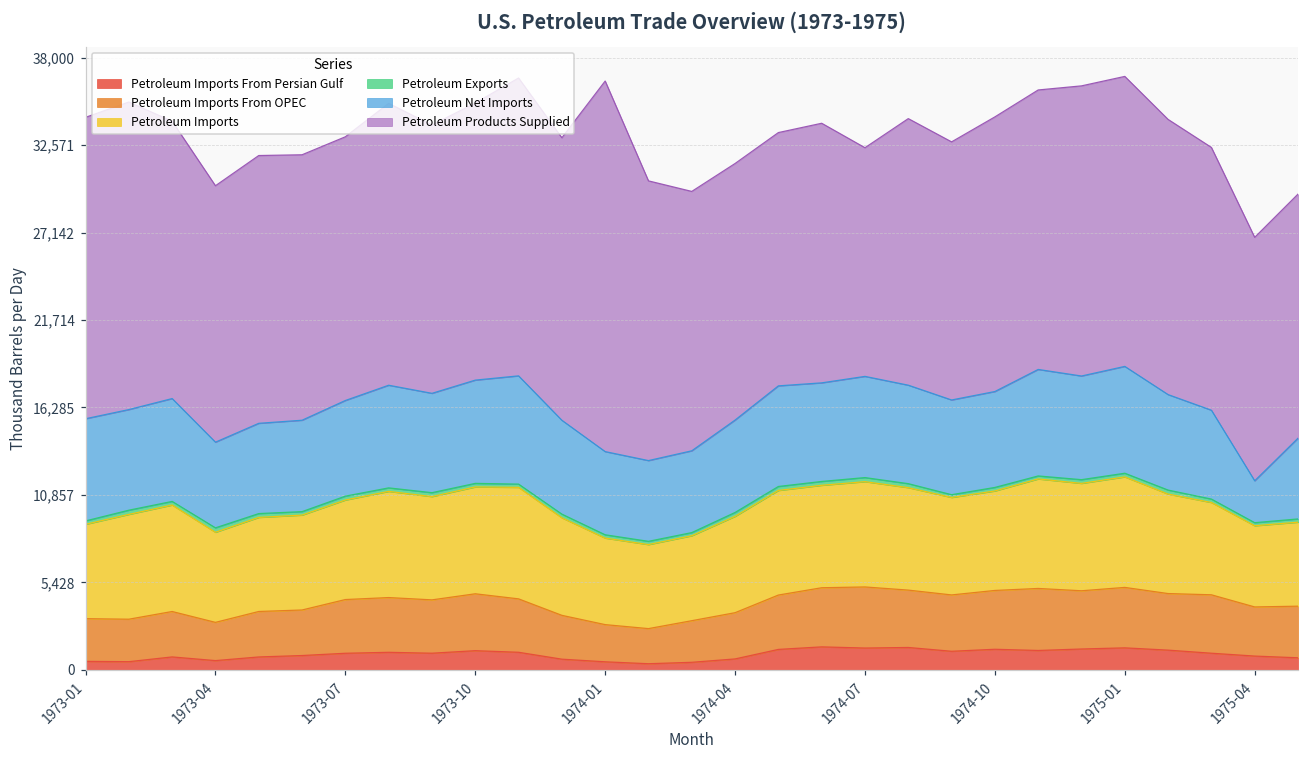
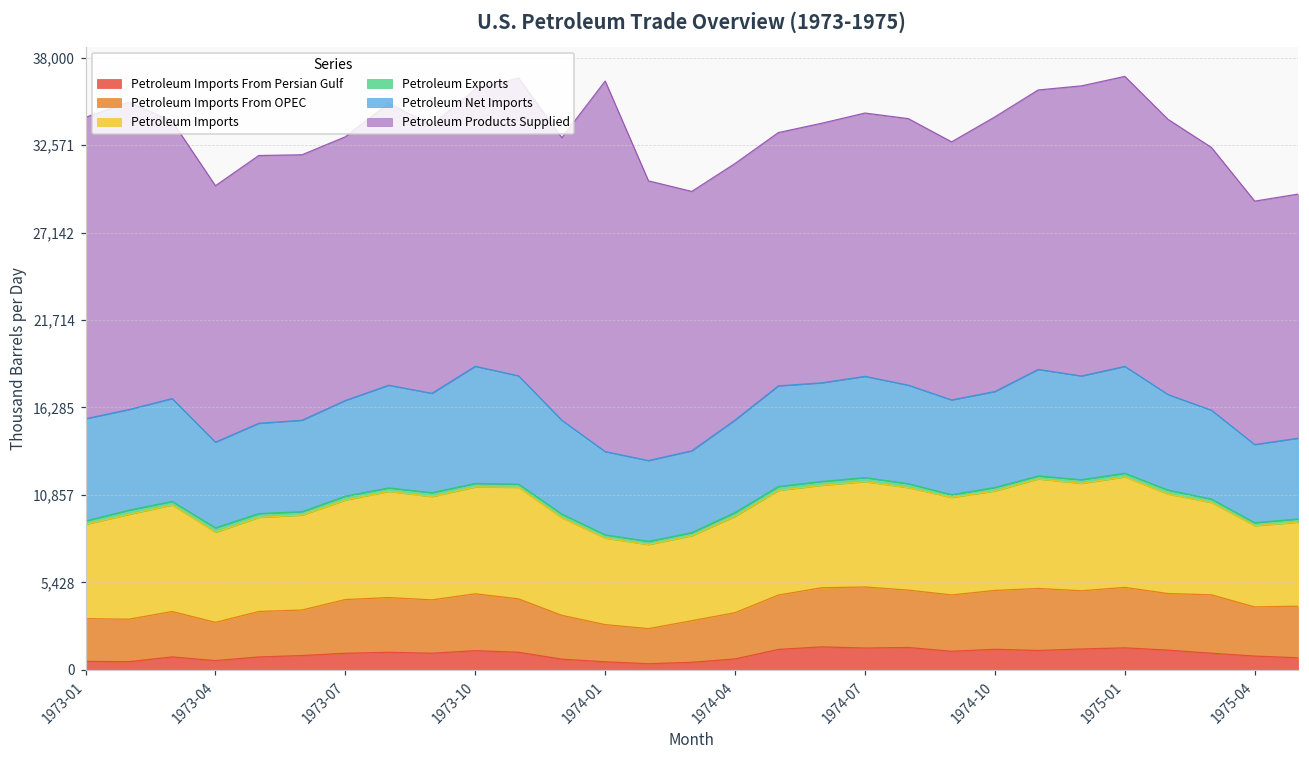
  {
    "Petroleum Imports": {
      "1973-01": "5,900",
      "1973-04": "5,600",
      "1973-07": "6,200",
      "1973-10": "6,600",
      "1974-01": "5,400",
      "1974-04": "6,000",
      "1974-07": "6,500",
      "1974-10": "6,200",
      "1975-01": "6,900",
      "1975-04": "5,000"
    },
    "Petroleum Exports": {
      "1973-01": "200",
      "1973-04": "300",
      "1973-07": "200",
      "1973-10": "200",
      "1974-01": "200",
      "1974-04": "200",
      "1974-07": "300",
      "1974-10": "200",
      "1975-01": "200",
      "1975-04": "200"
    },
    "Petroleum Net Imports": {
      "1973-01": "6,300",
      "1973-04": "5,300",
      "1973-07": "5,900",
-     "1973-10": "6,400",
+     "1973-10": "7,300",
      "1974-01": "5,200",
      "1974-04": "5,700",
      "1974-07": "6,300",
      "1974-10": "6,000",
      "1975-01": "6,600",
-     "1975-04": "2,600"
+     "1975-04": "4,800"
    },
    "Petroleum Products Supplied": {
      "1973-01": "18,700",
      "1973-04": "15,900",
      "1973-07": "16,400",
      "1974-01": "23,000",
      "1974-04": "15,900",
-     "1974-07": "14,200",
+     "1974-07": "16,300",
      "1974-10": "17,100",
      "1975-01": "18,000",
      "1975-04": "15,100"
    }
  }
